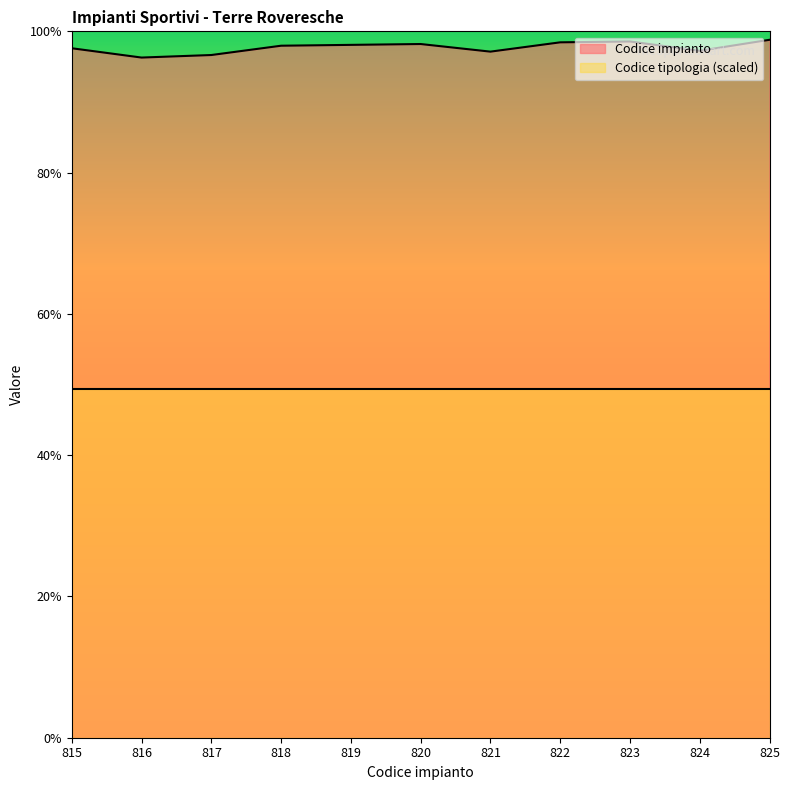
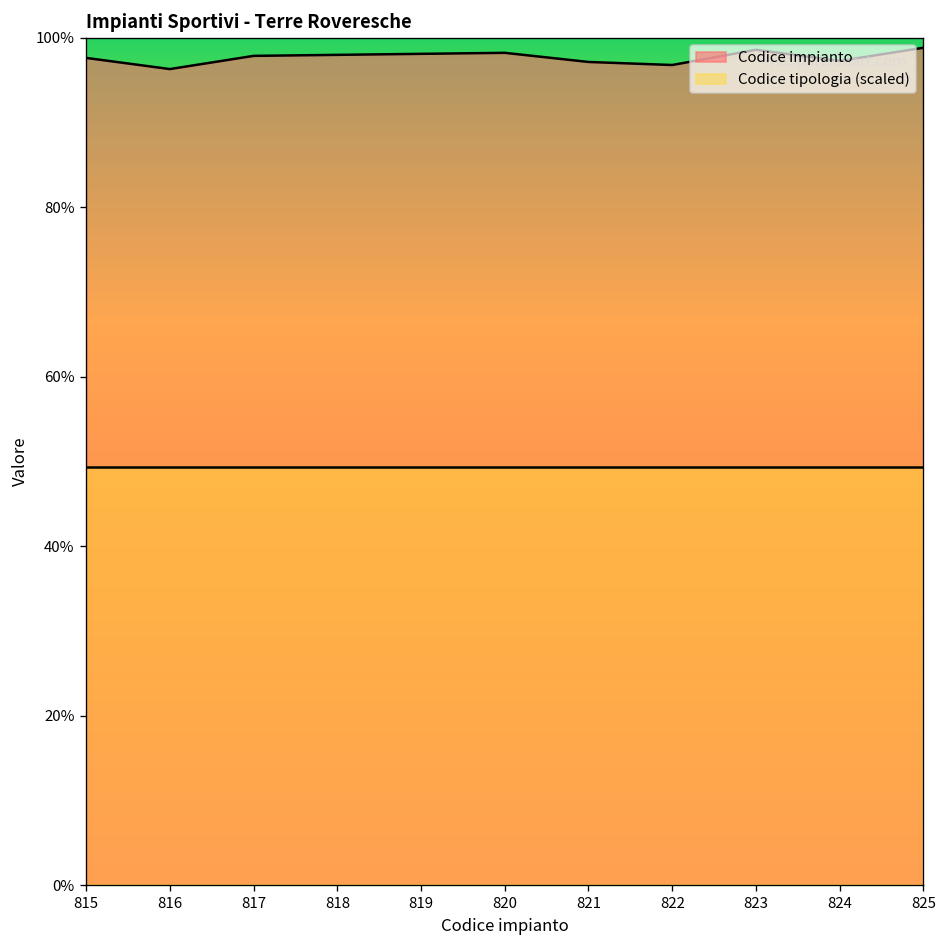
  {
    "Codice impianto": {
      "815": "98%",
      "816": "96%",
-     "817": "97%",
+     "817": "98%",
      "818": "98%",
      "819": "98%",
      "820": "98%",
      "821": "97%",
-     "822": "98%",
+     "822": "97%",
      "825": "99%"
    },
    "Codice tipologia (scaled)": {
      "815": "49%",
      "816": "49%",
      "817": "49%",
      "818": "49%",
      "819": "49%",
      "820": "49%",
      "821": "49%",
      "822": "49%",
      "823": "49%",
      "824": "49%",
      "825": "49%"
    }
  }
